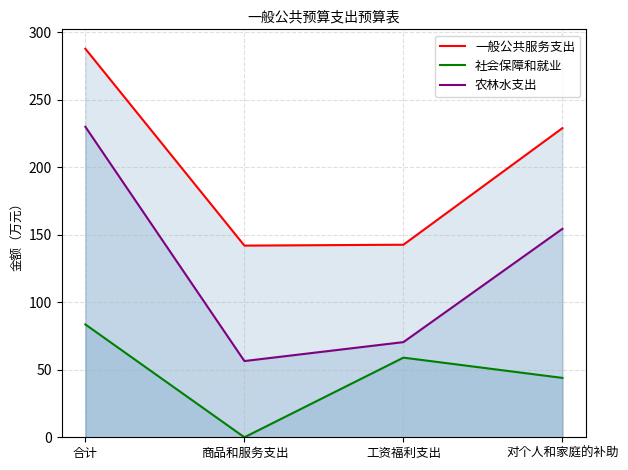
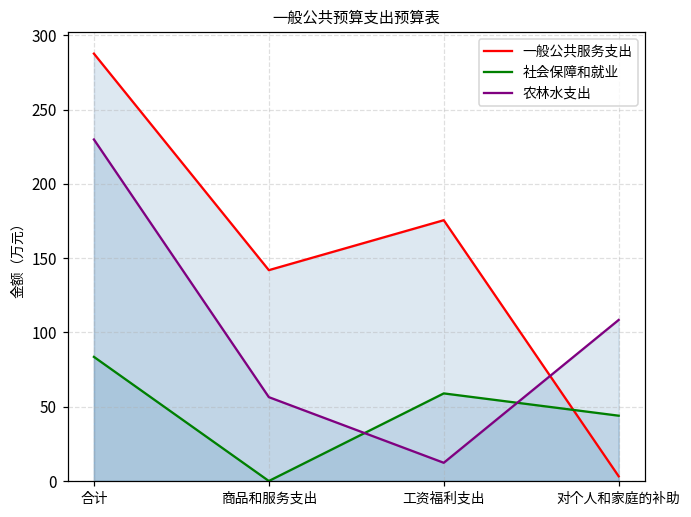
  {
    "一般公共服务支出": {
      "合计": 288,
      "商品和服务支出": 142,
-     "工资福利支出": 143,
-     "对个人和家庭的补助": 229
+     "工资福利支出": 176,
+     "对个人和家庭的补助": 3
    },
    "社会保障和就业": {
      "合计": 84,
      "商品和服务支出": 0,
      "工资福利支出": 59,
      "对个人和家庭的补助": 44
    },
    "农林水支出": {
      "合计": 230,
      "商品和服务支出": 56,
-     "工资福利支出": 70,
-     "对个人和家庭的补助": 154
+     "工资福利支出": 12,
+     "对个人和家庭的补助": 108
    }
  }
